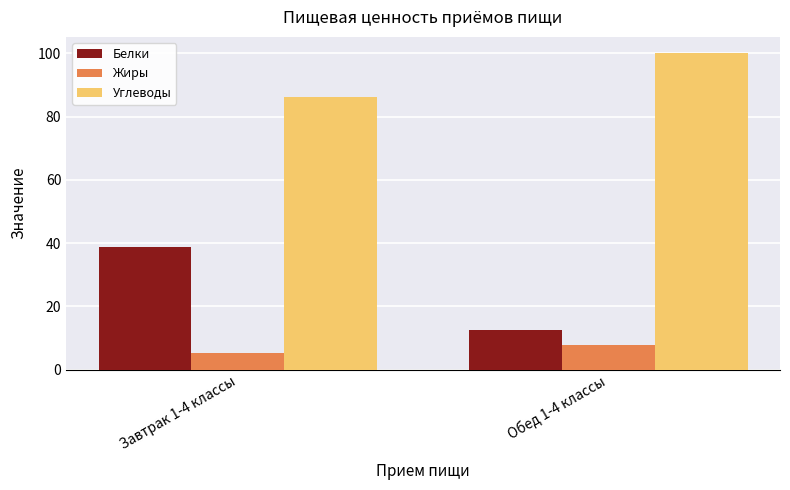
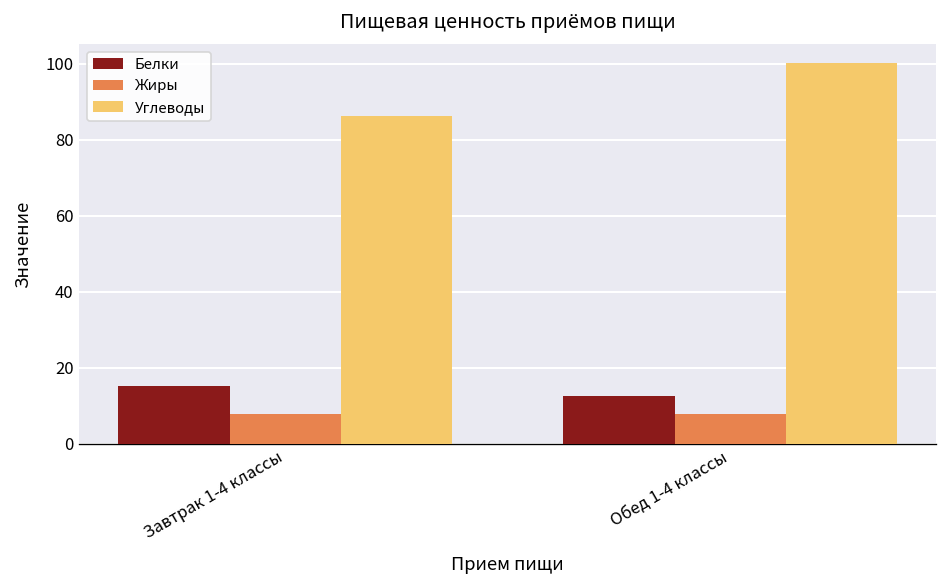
  {
    "Белки": {
-     "Завтрак 1-4 классы": 39,
+     "Завтрак 1-4 классы": 15,
      "Обед 1-4 классы": 12
    },
    "Жиры": {
-     "Завтрак 1-4 классы": 5,
+     "Завтрак 1-4 классы": 8,
      "Обед 1-4 классы": 8
    },
    "Углеводы": {
      "Завтрак 1-4 классы": 86,
      "Обед 1-4 классы": 100
    }
  }
